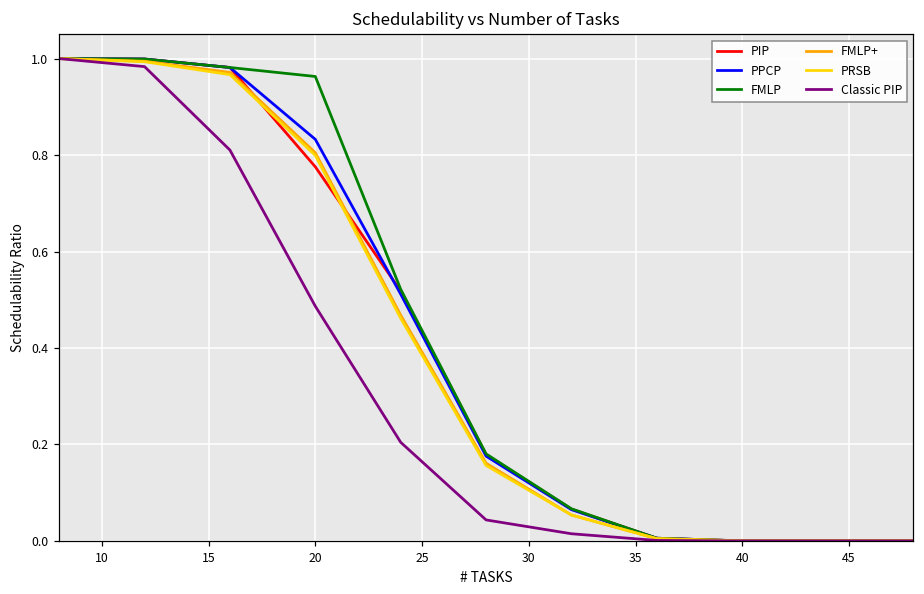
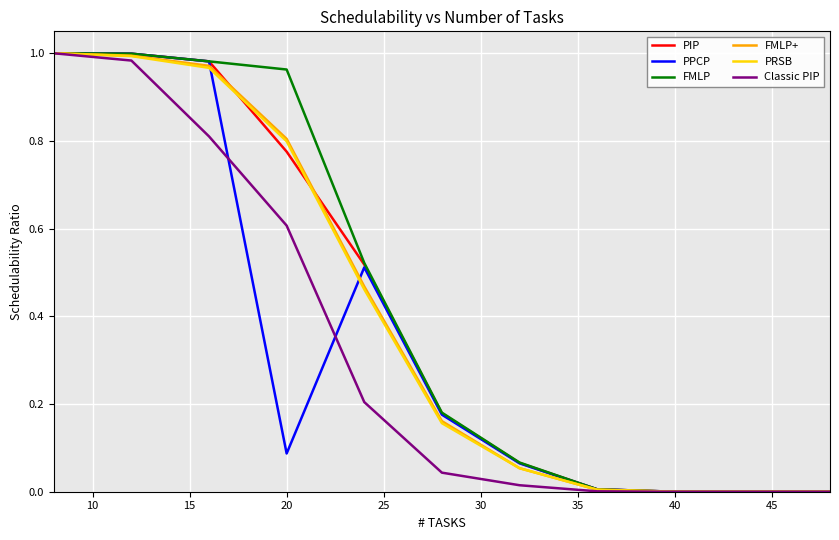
  {
    "PIP": {
      "20": 0.78
    },
    "PPCP": {
-     "20": 0.83
+     "20": 0.09
    },
    "FMLP": {
      "20": 0.96
    },
    "Classic PIP": {
-     "20": 0.49
+     "20": 0.61
    }
  }
